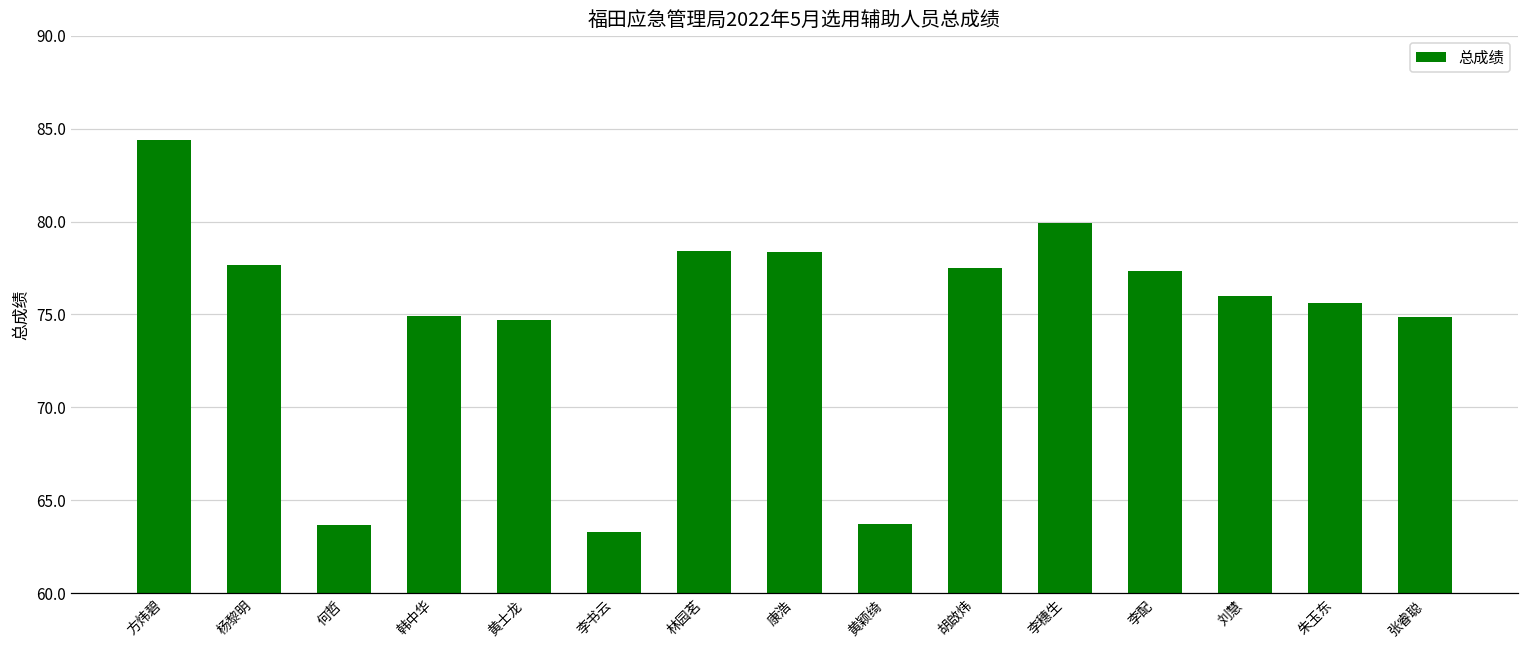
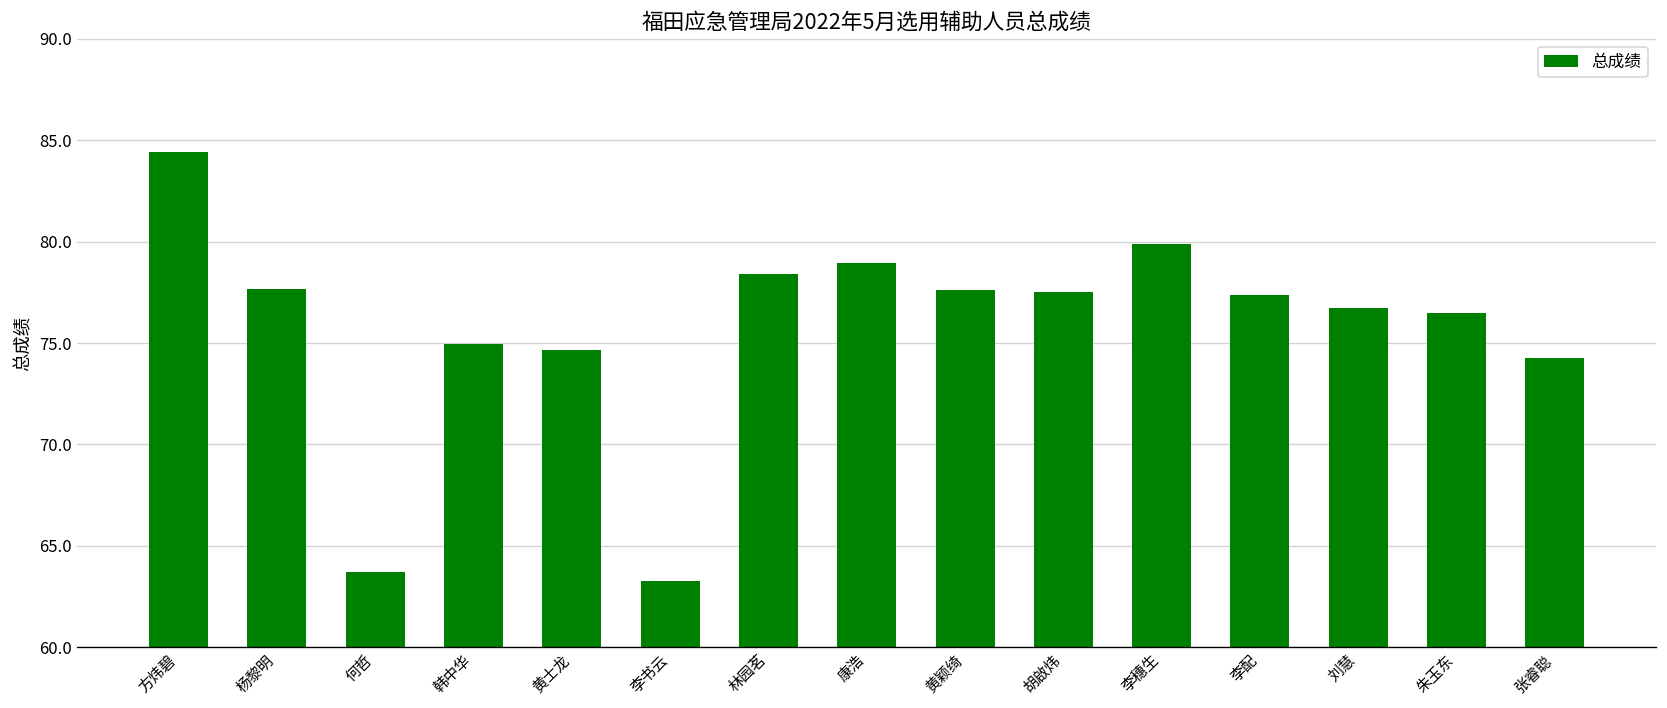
  {
    "方炜碧": 84.4,
    "杨黎明": 77.7,
    "何哲": 63.7,
    "韩中华": 74.9,
    "黄士龙": 74.7,
    "李书云": 63.3,
    "林园茗": 78.4,
-   "康浩": 78.4,
-   "黄颖绮": 63.7,
+   "康浩": 78.9,
+   "黄颖绮": 77.6,
    "胡啟炜": 77.5,
    "李穗生": 79.9,
    "李配": 77.4,
-   "刘慧": 76.0,
-   "朱玉东": 75.6,
-   "张睿聪": 74.9
+   "刘慧": 76.7,
+   "朱玉东": 76.5,
+   "张睿聪": 74.3
  }
